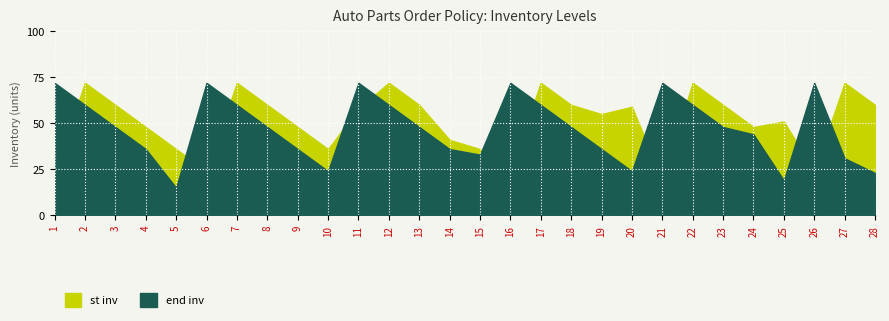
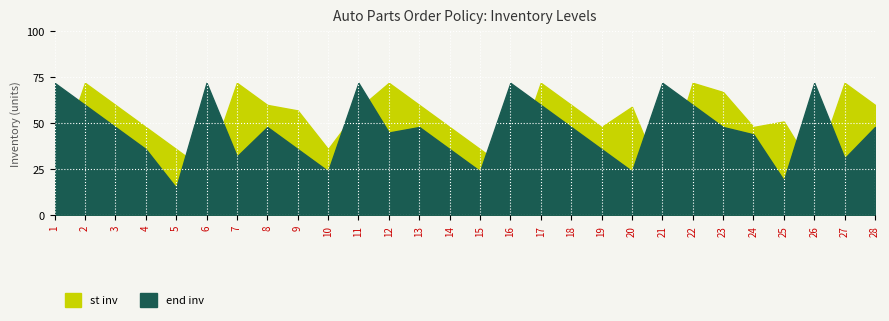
  {
    "st inv": {
      "2": 72,
      "3": 60,
      "4": 48,
      "5": 36,
      "7": 72,
      "8": 60,
-     "9": 48,
+     "9": 57,
      "10": 36,
      "12": 72,
      "13": 60,
-     "14": 41,
+     "14": 48,
      "15": 36,
      "17": 72,
      "18": 60,
-     "19": 55,
+     "19": 48,
      "20": 59,
      "22": 72,
-     "23": 60,
+     "23": 67,
      "24": 48,
      "25": 51,
      "27": 72,
      "28": 60
    },
    "end inv": {
      "1": 72,
      "2": 60,
      "3": 48,
      "4": 36,
      "5": 15,
      "6": 72,
-     "7": 60,
+     "7": 32,
      "8": 48,
      "9": 36,
      "10": 24,
      "11": 72,
-     "12": 60,
+     "12": 45,
      "13": 48,
      "14": 36,
-     "15": 33,
+     "15": 24,
      "16": 72,
      "17": 60,
      "18": 48,
      "19": 36,
      "20": 24,
      "21": 72,
      "22": 60,
      "23": 48,
      "24": 44,
      "25": 19,
      "26": 72,
      "27": 31,
-     "28": 23
+     "28": 48
    }
  }
